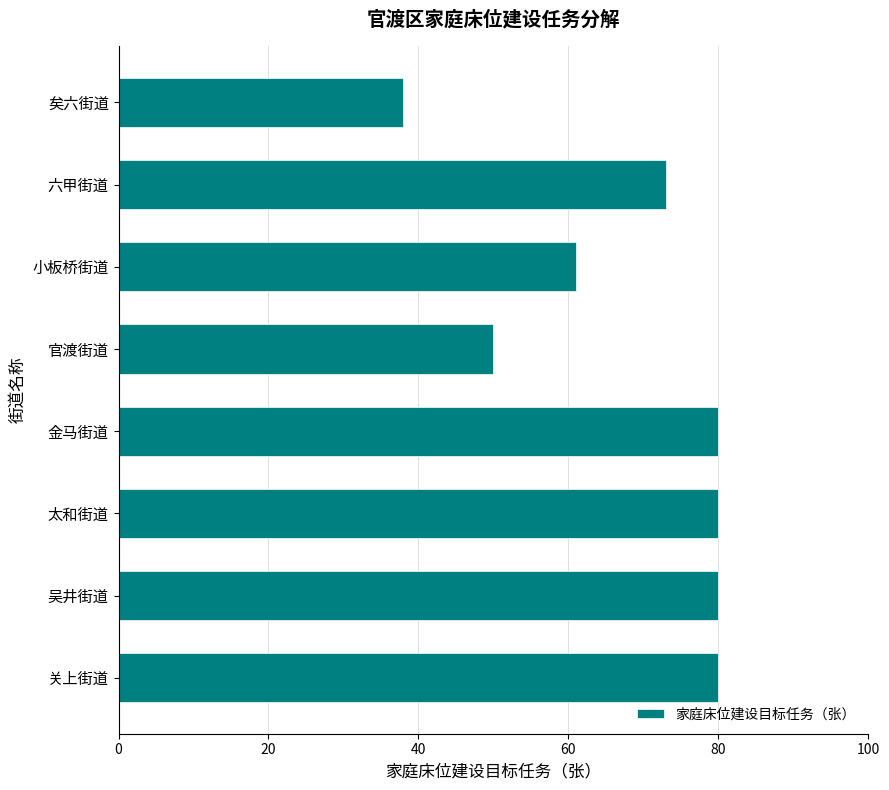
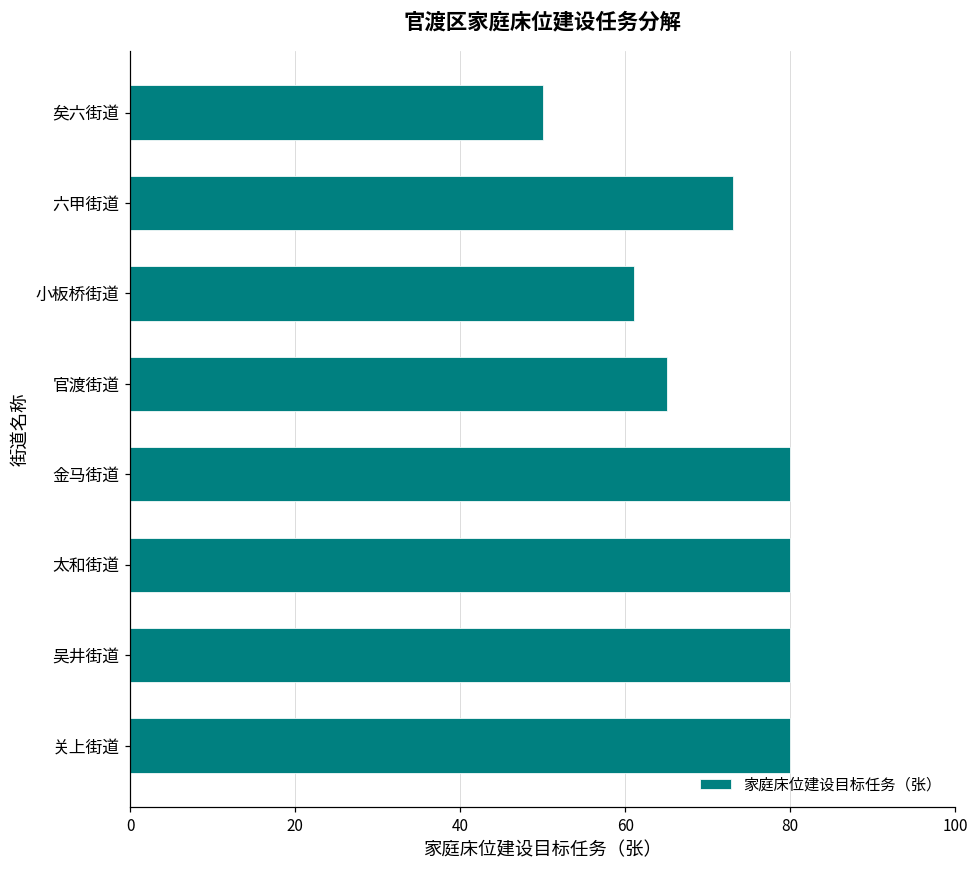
  {
-   "矣六街道": 38,
+   "矣六街道": 50,
    "六甲街道": 73,
    "小板桥街道": 61,
-   "官渡街道": 50,
+   "官渡街道": 65,
    "金马街道": 80,
    "太和街道": 80,
    "吴井街道": 80,
    "关上街道": 80
  }
